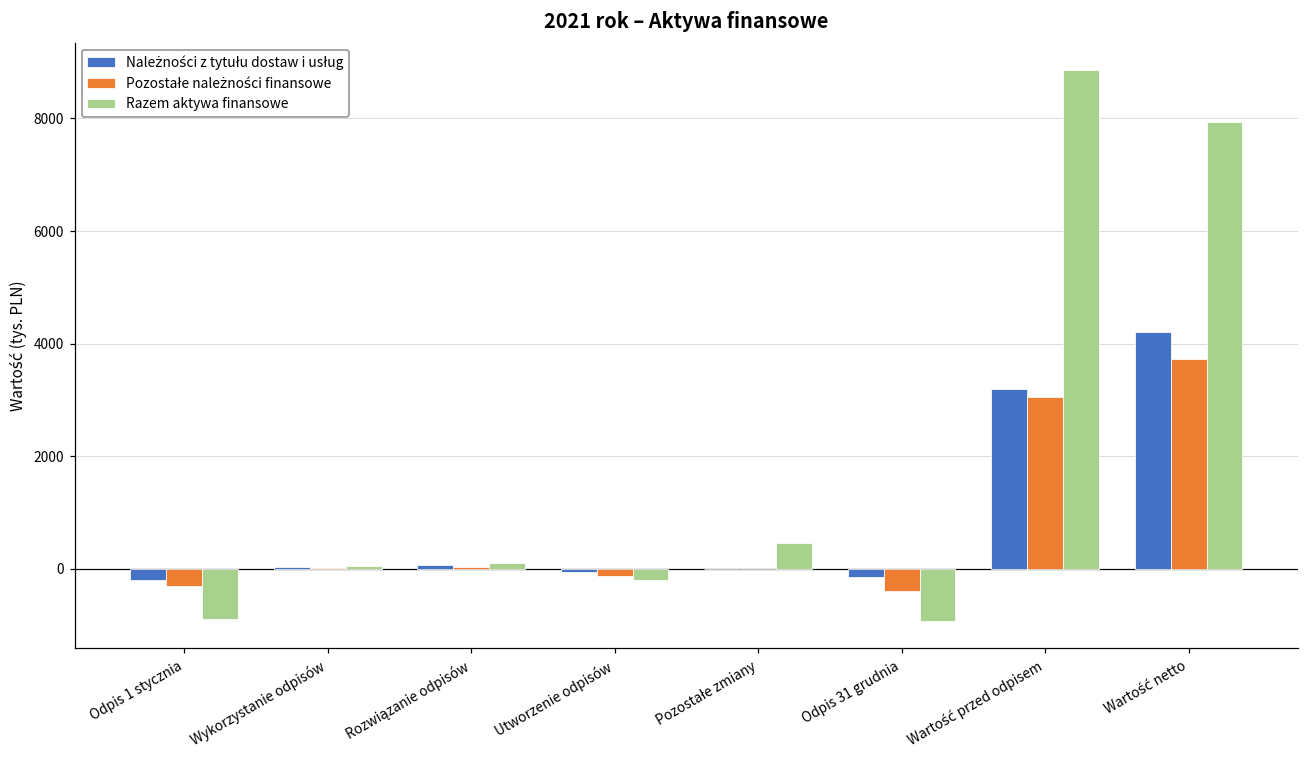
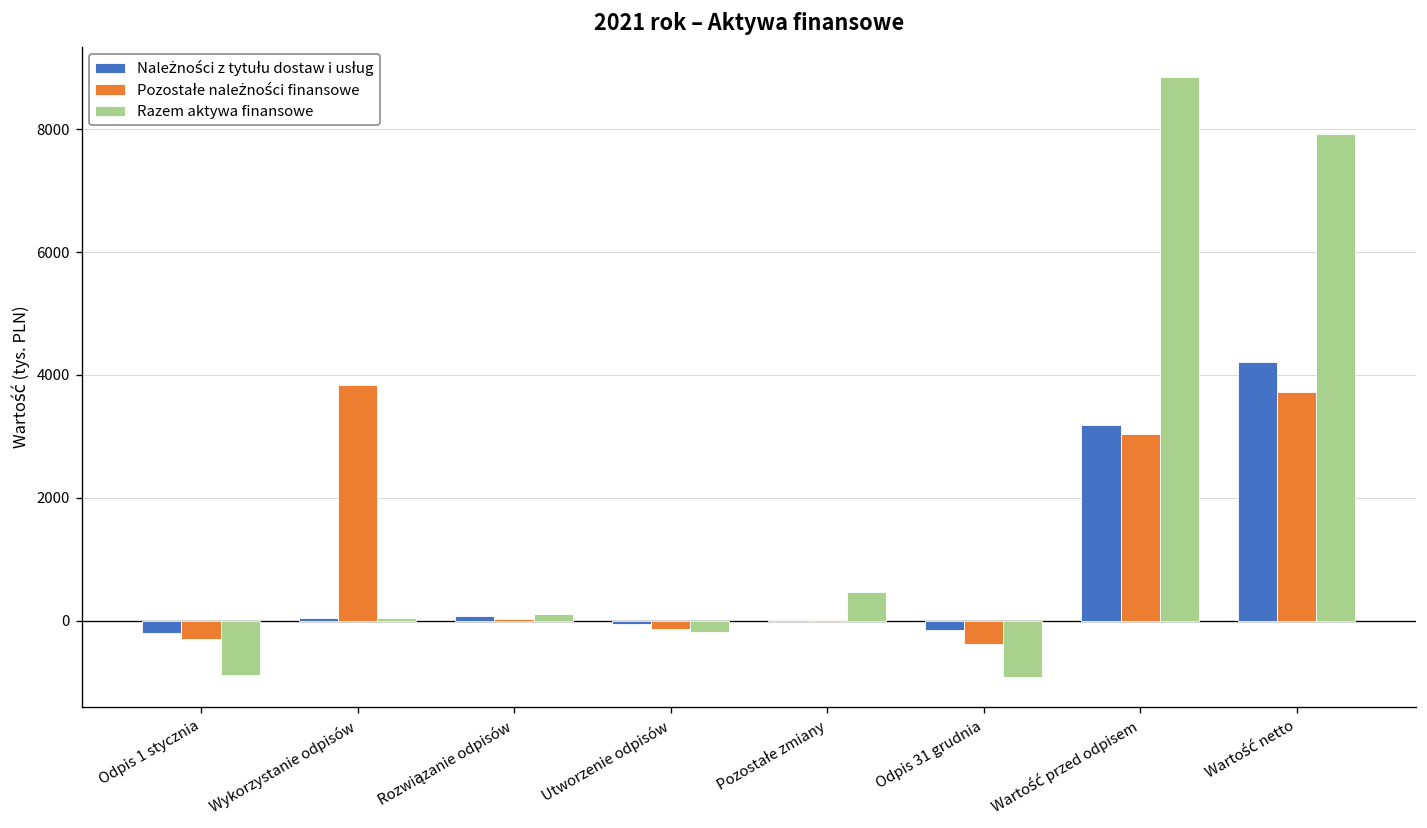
  {
    "Należności z tytułu dostaw i usług": {
      "Odpis 1 stycznia": -200,
      "Rozwiązanie odpisów": 100,
      "Utworzenie odpisów": -100,
      "Odpis 31 grudnia": -200,
      "Wartość przed odpisem": 3200,
      "Wartość netto": 4200
    },
    "Pozostałe należności finansowe": {
      "Odpis 1 stycznia": -300,
-     "Wykorzystanie odpisów": 0,
+     "Wykorzystanie odpisów": 3800,
      "Utworzenie odpisów": -100,
      "Odpis 31 grudnia": -400,
      "Wartość przed odpisem": 3000,
      "Wartość netto": 3700
    },
    "Razem aktywa finansowe": {
      "Odpis 1 stycznia": -900,
      "Rozwiązanie odpisów": 100,
      "Utworzenie odpisów": -200,
      "Pozostałe zmiany": 500,
      "Odpis 31 grudnia": -900,
      "Wartość przed odpisem": 8900,
      "Wartość netto": 7900
    }
  }
